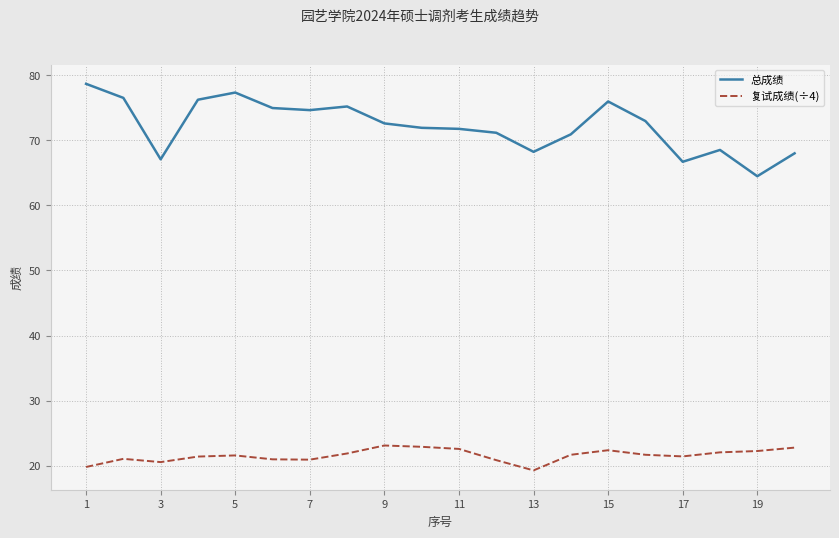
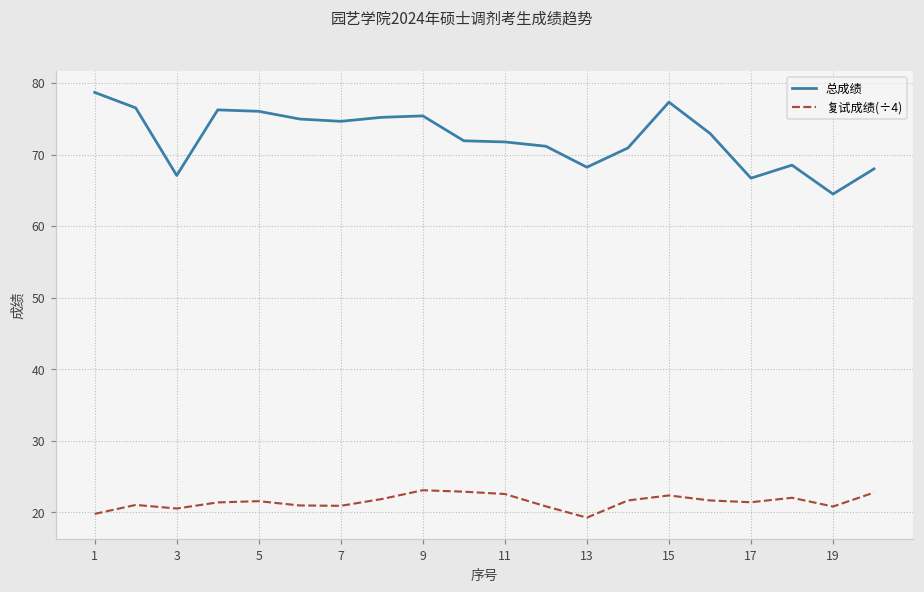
  {
    "总成绩": {
      "1": 79,
      "3": 67,
-     "5": 77,
+     "5": 76,
      "7": 75,
-     "9": 73,
+     "9": 75,
      "11": 72,
      "13": 68,
-     "15": 76,
+     "15": 77,
      "17": 67,
      "19": 64
    },
    "复试成绩(÷4)": {
      "1": 20,
      "3": 21,
      "5": 22,
      "7": 21,
      "9": 23,
      "11": 23,
      "13": 19,
      "15": 22,
      "17": 21,
-     "19": 22
+     "19": 21
    }
  }
